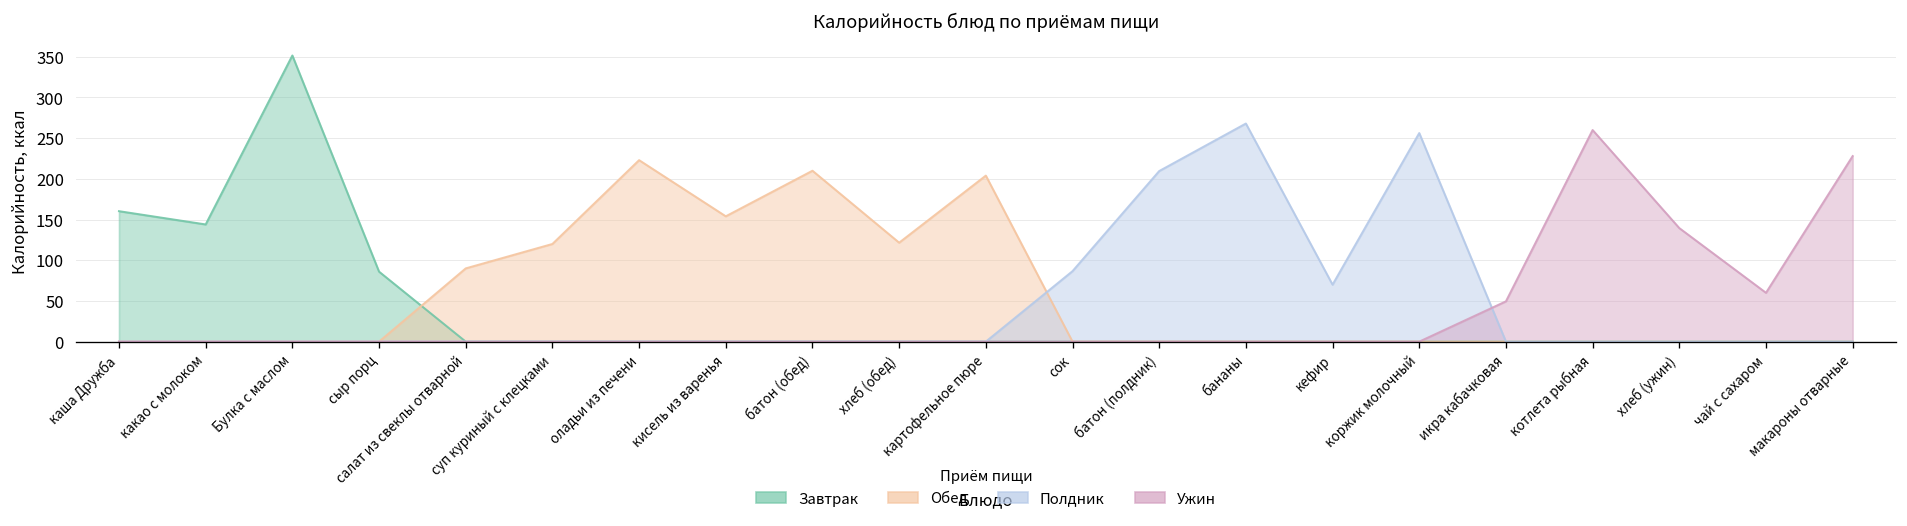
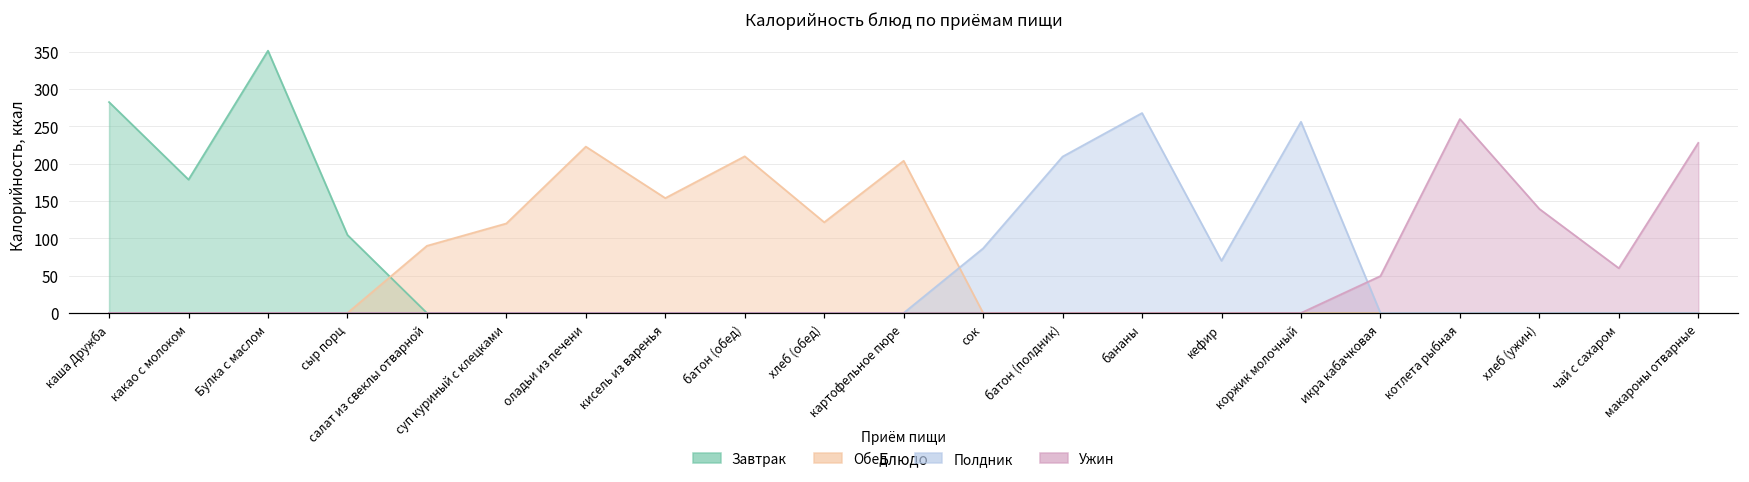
  {
    "Завтрак": {
-     "каша Дружба": 160,
-     "какао с молоком": 140,
+     "каша Дружба": 280,
+     "какао с молоком": 180,
      "Булка с маслом": 350,
-     "сыр порц": 90
+     "сыр порц": 100
    }
  }
